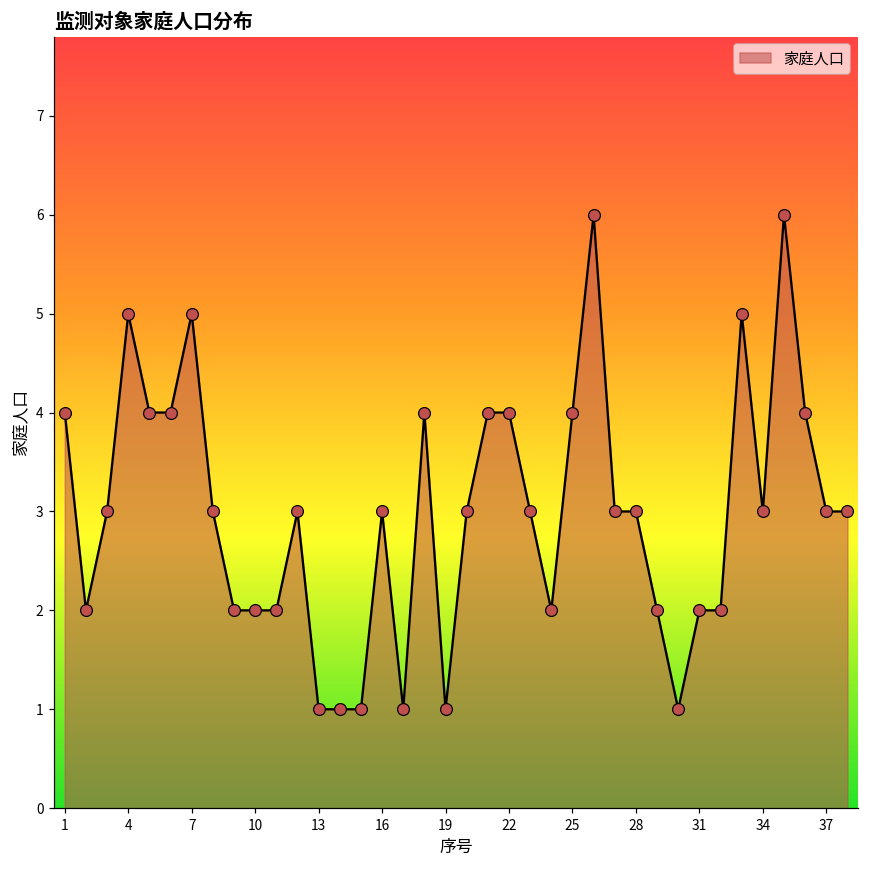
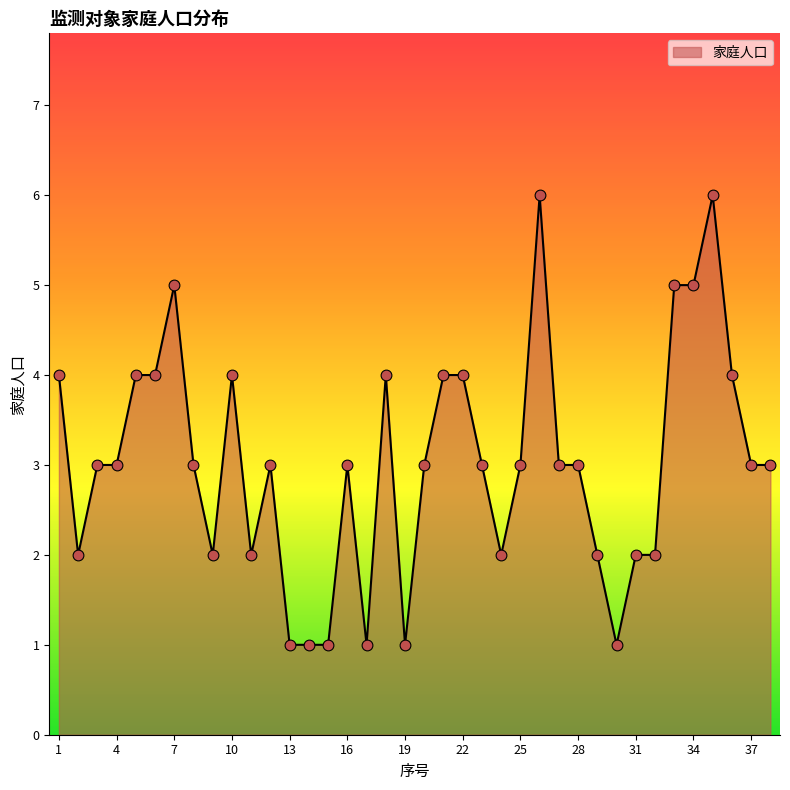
  {
    "1": 4,
-   "4": 5,
+   "4": 3,
    "7": 5,
-   "10": 2,
+   "10": 4,
    "13": 1,
    "16": 3,
    "19": 1,
    "22": 4,
-   "25": 4,
+   "25": 3,
    "28": 3,
    "31": 2,
-   "34": 3,
+   "34": 5,
    "37": 3
  }
